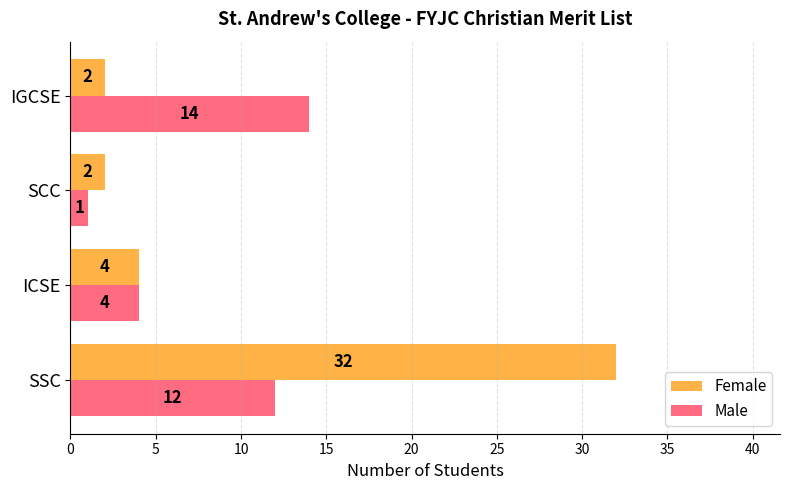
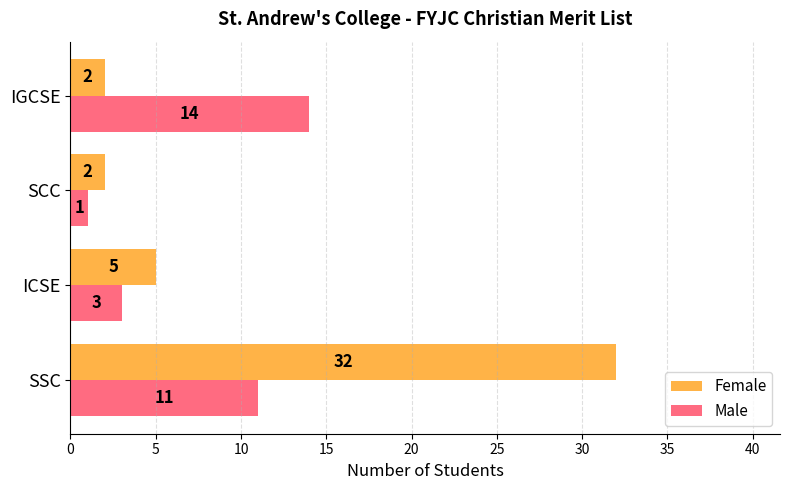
  {
    "Female": {
      "IGCSE": 2,
      "SCC": 2,
-     "ICSE": 4,
+     "ICSE": 5,
      "SSC": 32
    },
    "Male": {
      "IGCSE": 14,
      "SCC": 1,
-     "ICSE": 4,
-     "SSC": 12
+     "ICSE": 3,
+     "SSC": 11
    }
  }
